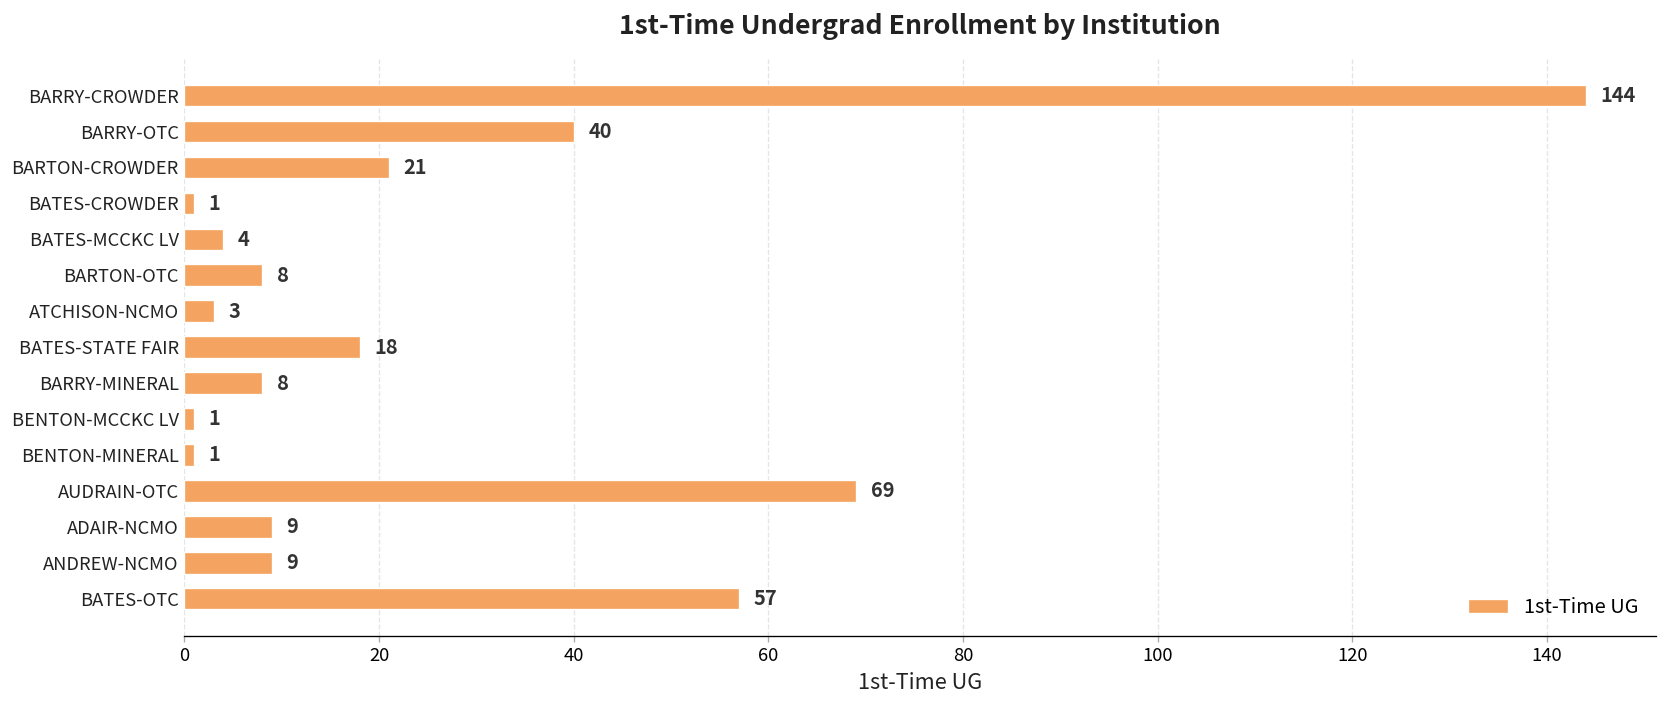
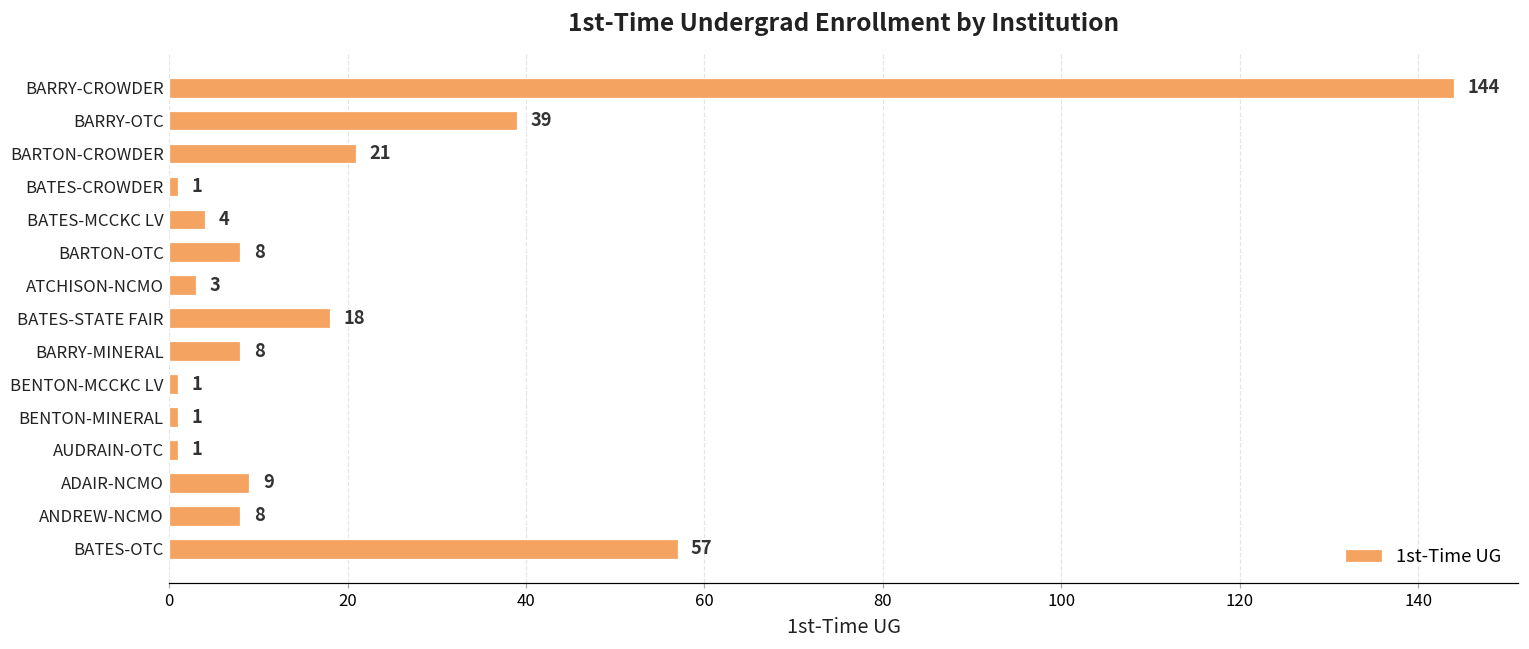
  {
    "BARRY-CROWDER": 144,
-   "BARRY-OTC": 40,
+   "BARRY-OTC": 39,
    "BARTON-CROWDER": 21,
    "BATES-CROWDER": 1,
    "BATES-MCCKC LV": 4,
    "BARTON-OTC": 8,
    "ATCHISON-NCMO": 3,
    "BATES-STATE FAIR": 18,
    "BARRY-MINERAL": 8,
    "BENTON-MCCKC LV": 1,
    "BENTON-MINERAL": 1,
-   "AUDRAIN-OTC": 69,
+   "AUDRAIN-OTC": 1,
    "ADAIR-NCMO": 9,
-   "ANDREW-NCMO": 9,
+   "ANDREW-NCMO": 8,
    "BATES-OTC": 57
  }
